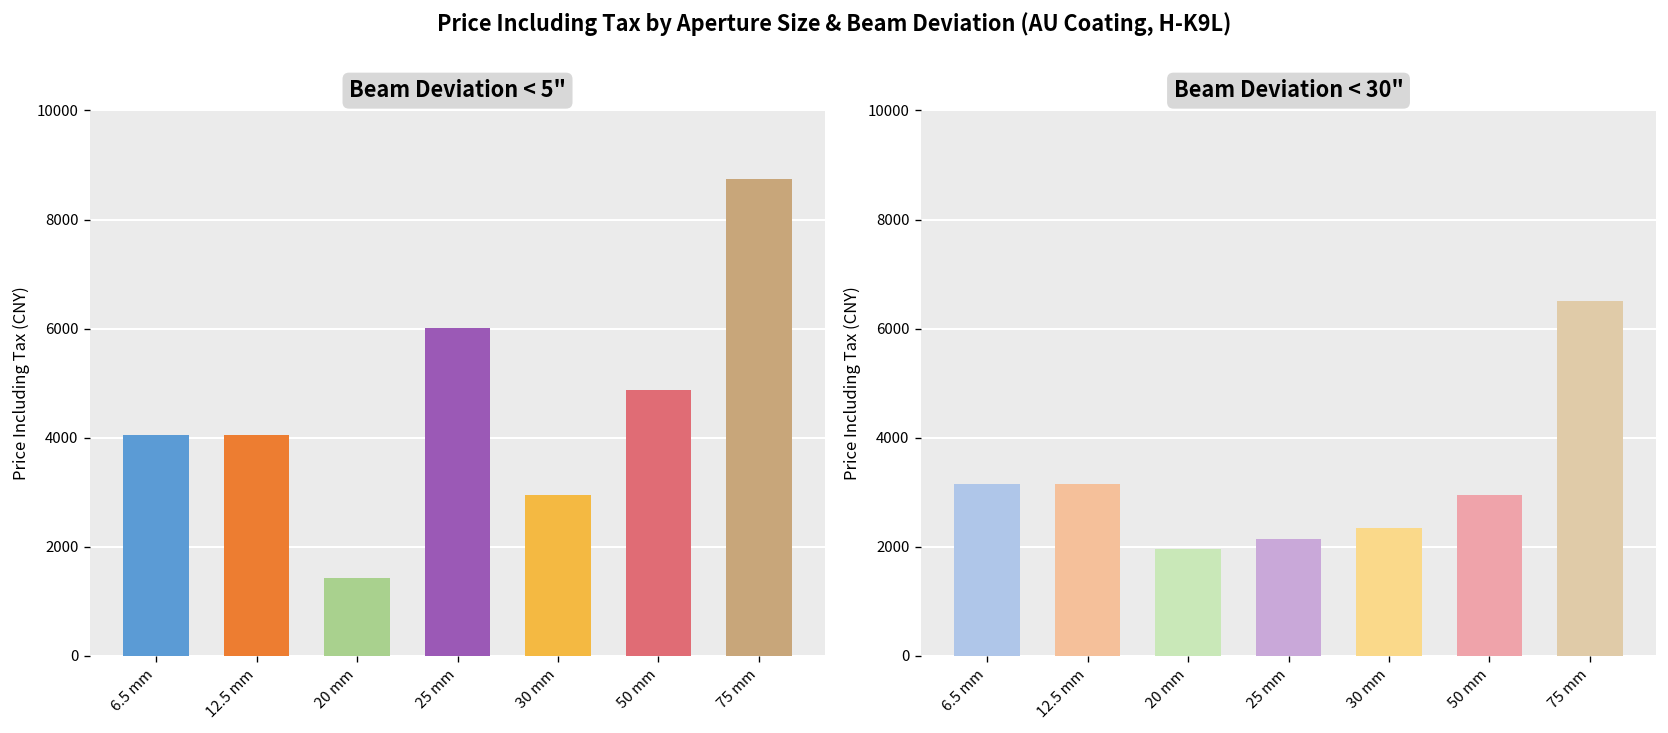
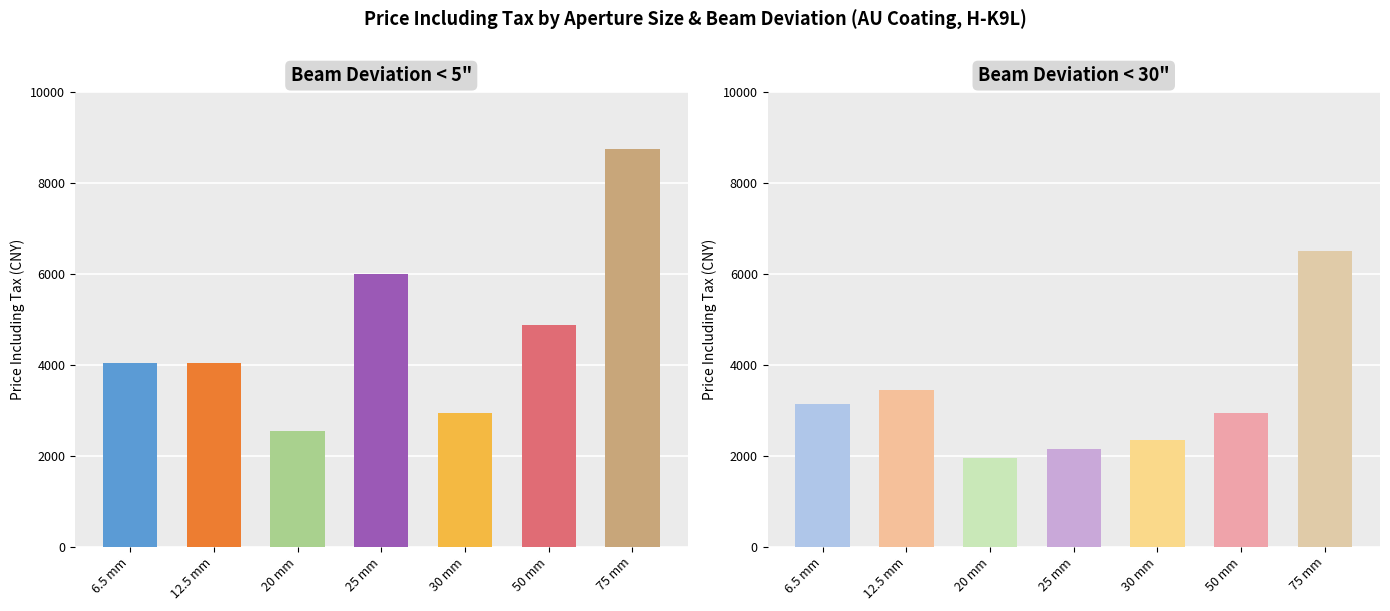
  {
    "Beam Deviation < 5\"": {
      "6.5 mm": 4100,
      "12.5 mm": 4100,
-     "20 mm": 1400,
+     "20 mm": 2600,
      "25 mm": 6000,
      "30 mm": 3000,
      "50 mm": 4900,
      "75 mm": 8800
    },
    "Beam Deviation < 30\"": {
      "6.5 mm": 3200,
-     "12.5 mm": 3200,
+     "12.5 mm": 3400,
      "20 mm": 2000,
      "25 mm": 2200,
      "30 mm": 2400,
      "50 mm": 3000,
      "75 mm": 6500
    }
  }
